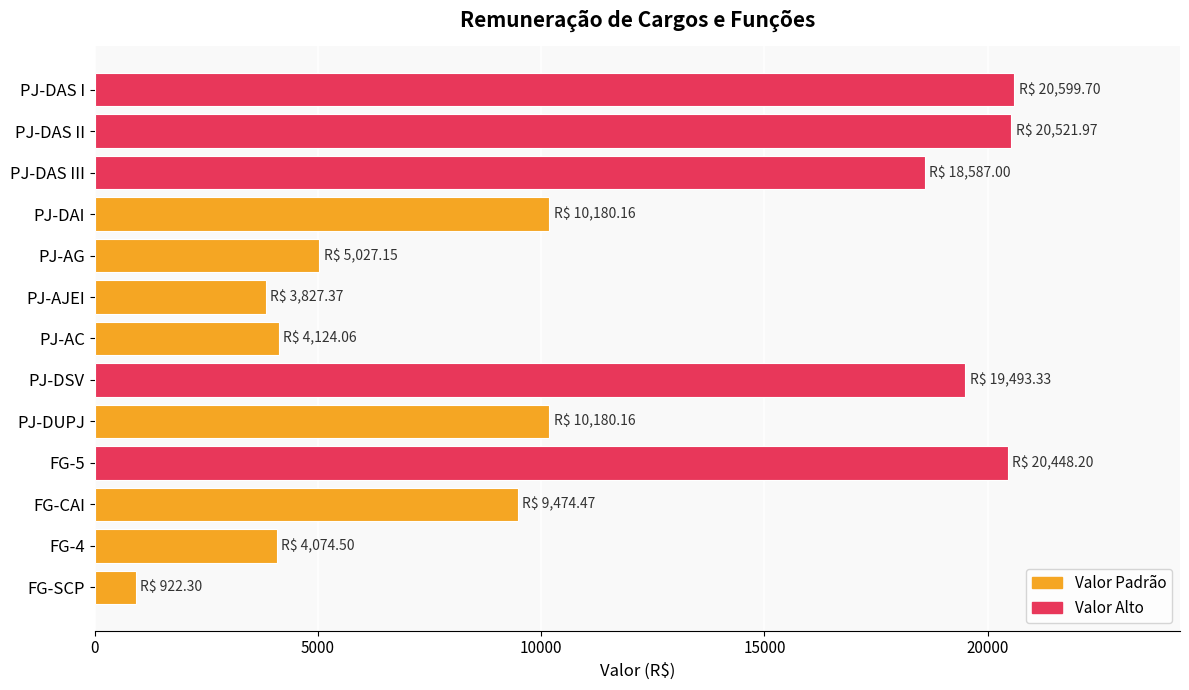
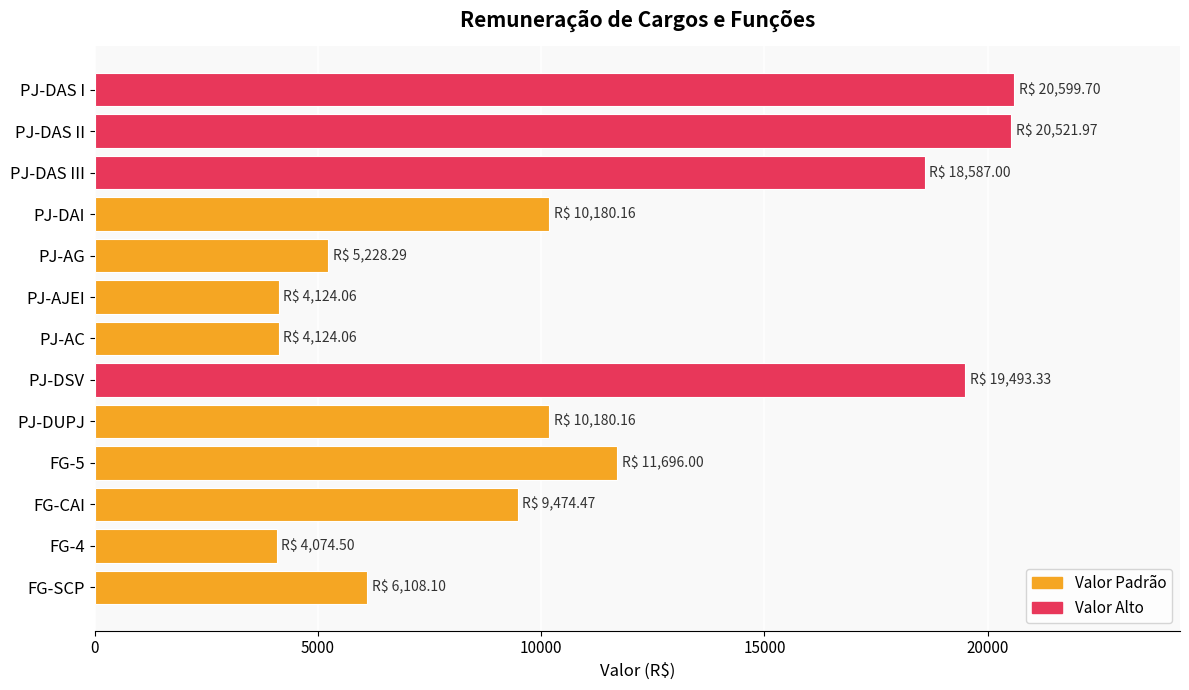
  {
    "PJ-DAS I": "20,599.70",
    "PJ-DAS II": "20,521.97",
    "PJ-DAS III": "18,587.00",
    "PJ-DAI": "10,180.16",
-   "PJ-AG": "5,027.15",
-   "PJ-AJEI": "3,827.37",
+   "PJ-AG": "5,228.29",
+   "PJ-AJEI": "4,124.06",
    "PJ-AC": "4,124.06",
    "PJ-DSV": "19,493.33",
    "PJ-DUPJ": "10,180.16",
-   "FG-5": "20,448.20",
+   "FG-5": "11,696.00",
    "FG-CAI": "9,474.47",
    "FG-4": "4,074.50",
-   "FG-SCP": "922.30"
+   "FG-SCP": "6,108.10"
  }
